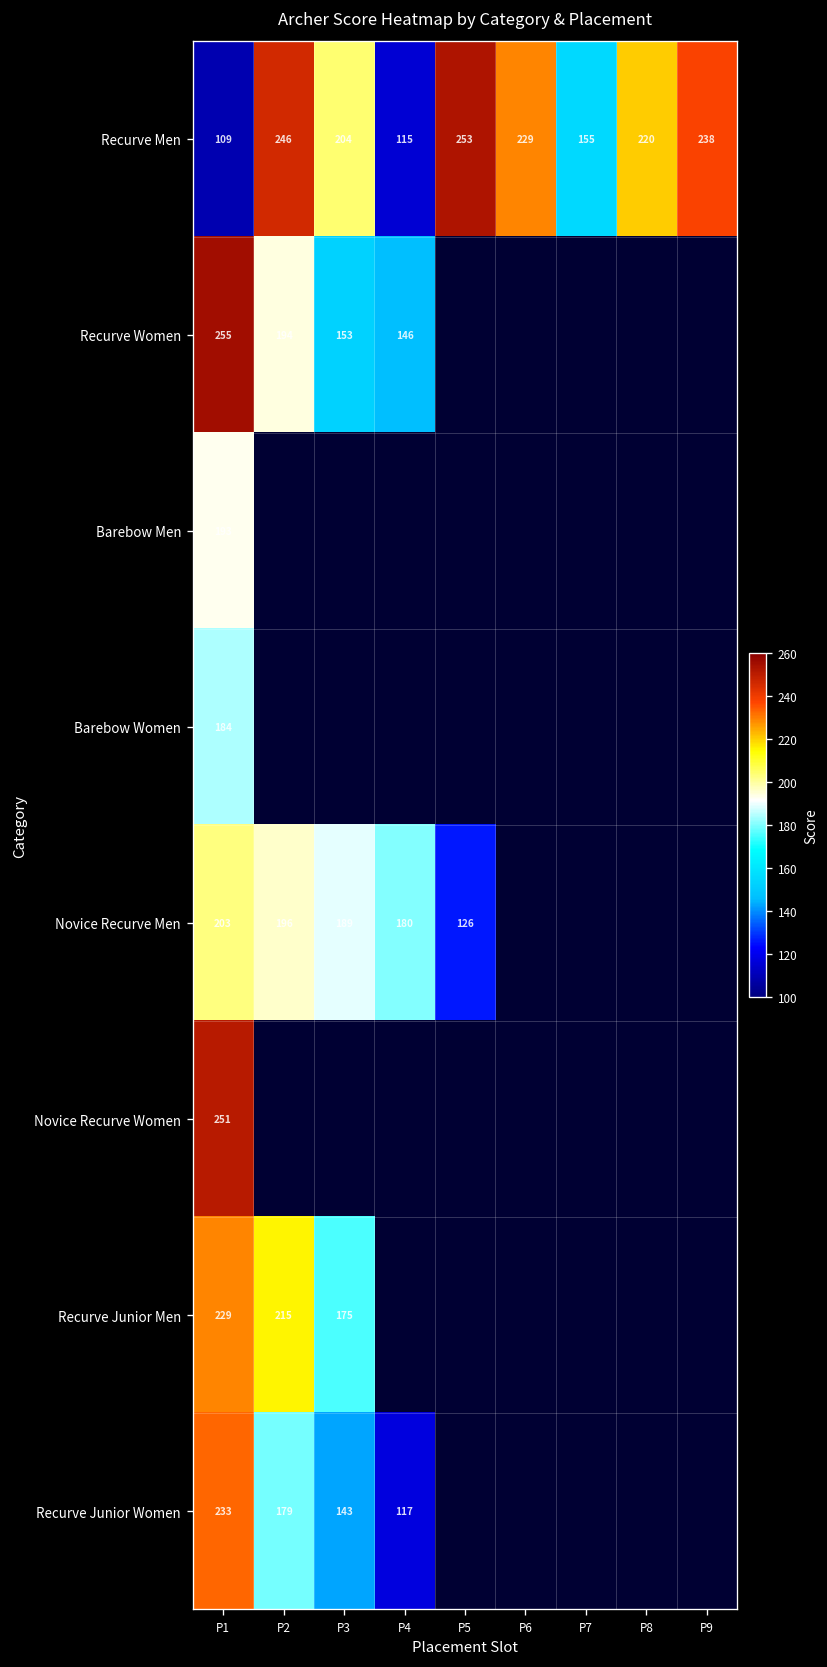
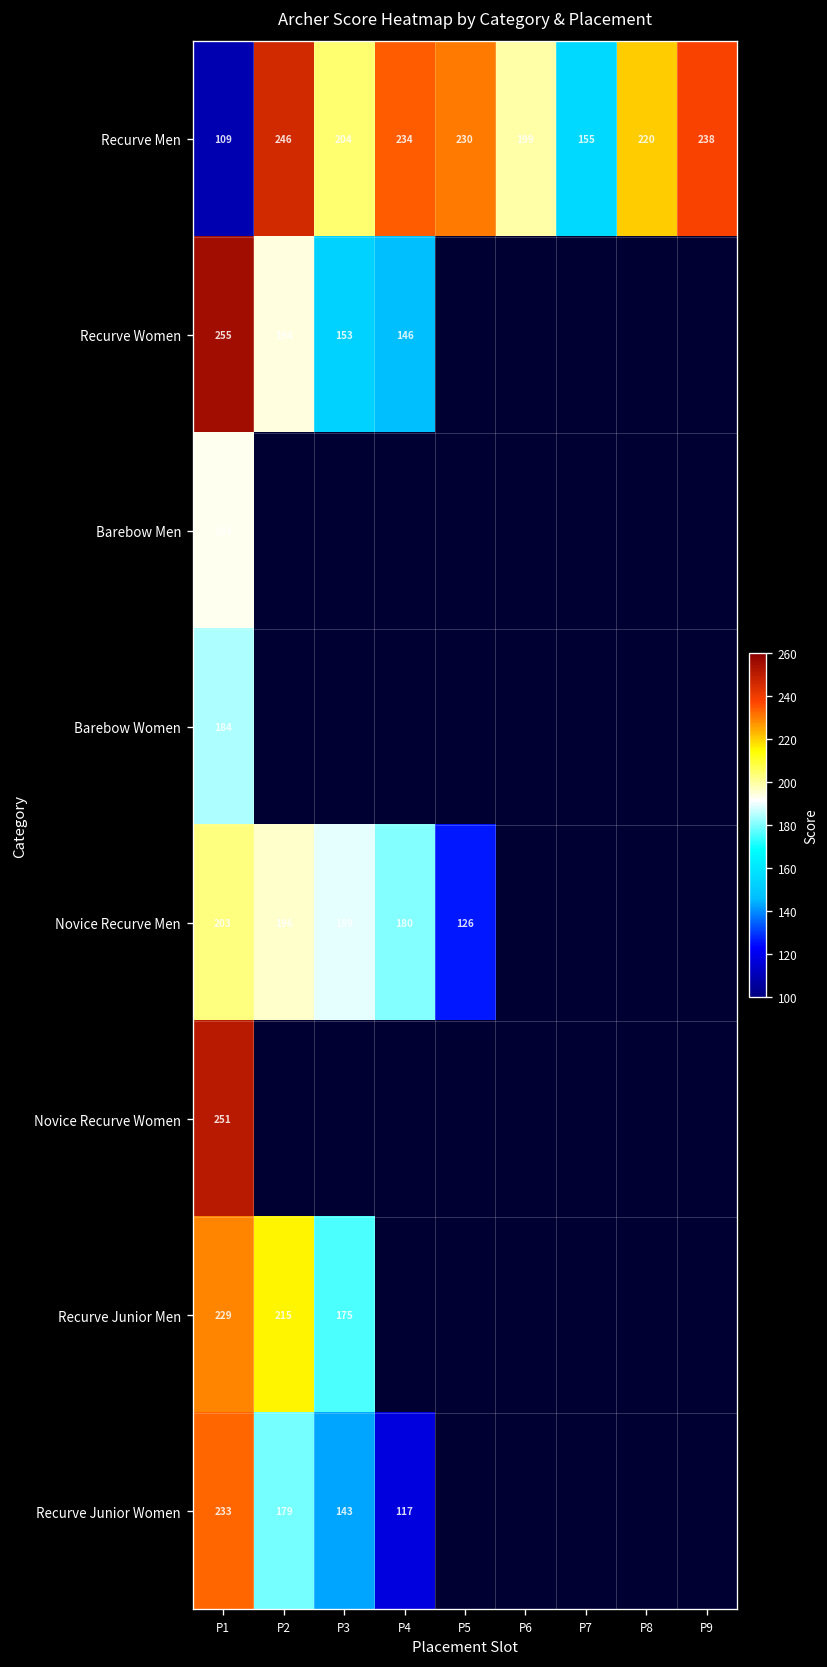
  {
    "Recurve Men": {
      "P1": 109,
      "P2": 246,
      "P3": 204,
-     "P4": 115,
-     "P5": 253,
-     "P6": 229,
+     "P4": 234,
+     "P5": 230,
+     "P6": 199,
      "P7": 155,
      "P8": 220,
      "P9": 238
    },
    "Recurve Women": {
      "P1": 255,
      "P3": 153,
      "P4": 146
    },
    "Barebow Women": {
      "P1": 184
    },
    "Novice Recurve Men": {
      "P1": 203,
      "P2": 196,
      "P4": 180,
      "P5": 126
    },
    "Novice Recurve Women": {
      "P1": 251
    },
    "Recurve Junior Men": {
      "P1": 229,
      "P2": 215,
      "P3": 175
    },
    "Recurve Junior Women": {
      "P1": 233,
      "P2": 179,
      "P3": 143,
      "P4": 117
    }
  }
